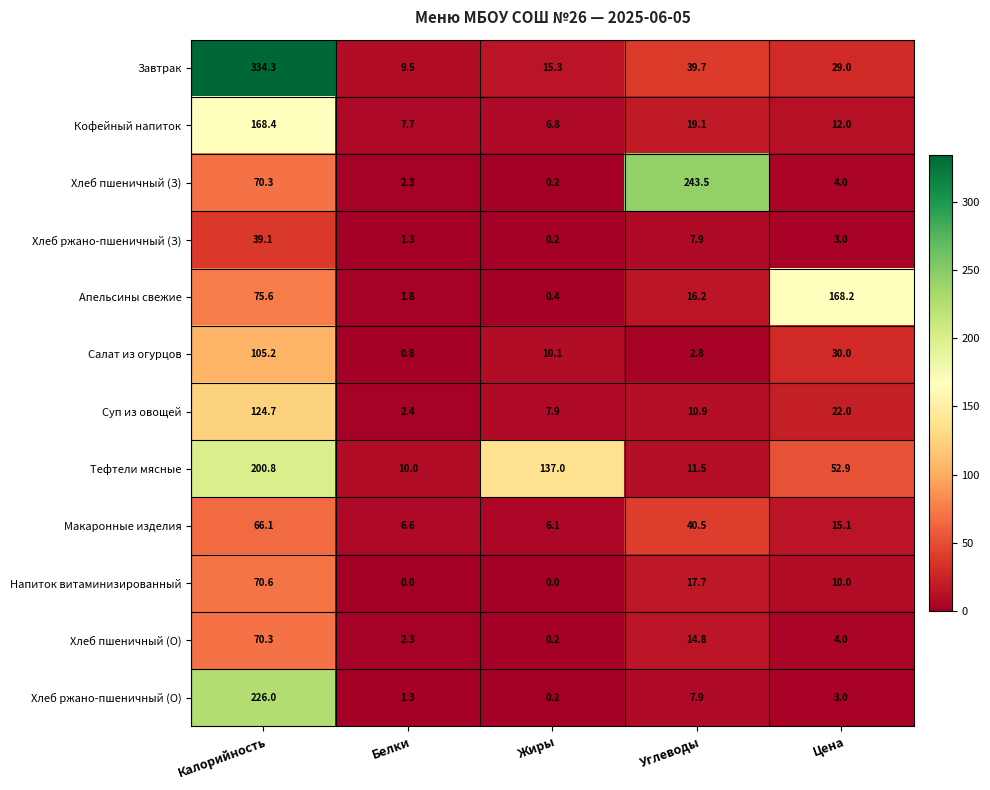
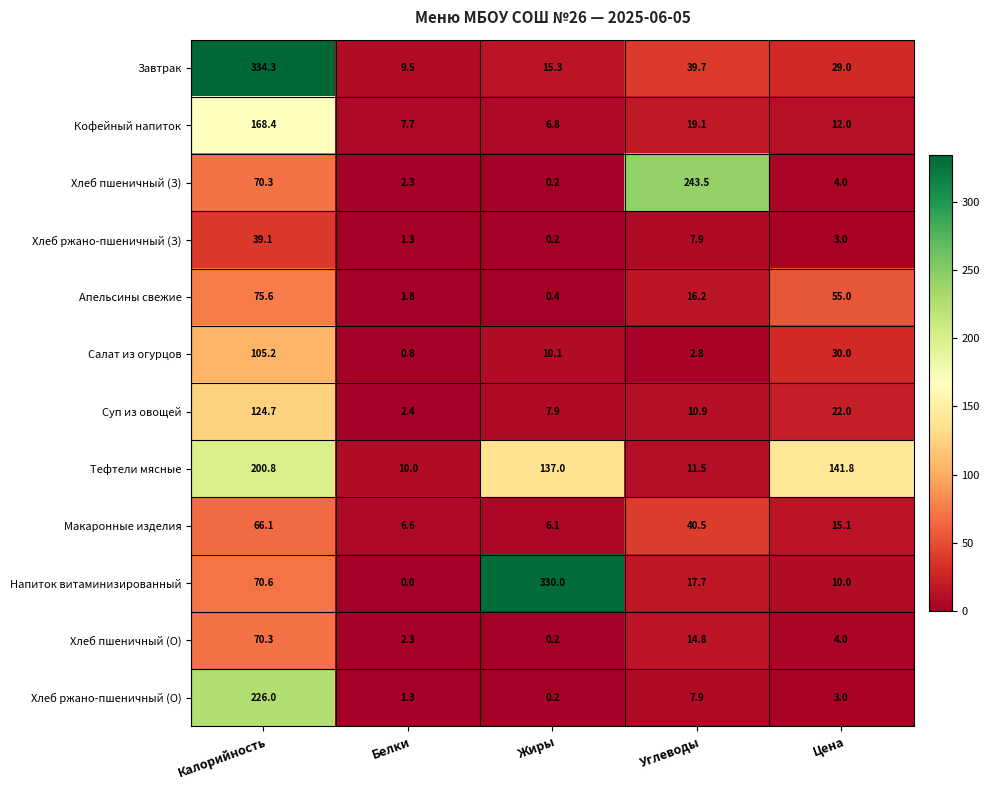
  {
    "Завтрак": {
      "Калорийность": 334.3,
      "Белки": 9.5,
      "Жиры": 15.3,
      "Углеводы": 39.7,
      "Цена": 29.0
    },
    "Кофейный напиток": {
      "Калорийность": 168.4,
      "Белки": 7.7,
      "Жиры": 6.8,
      "Углеводы": 19.1,
      "Цена": 12.0
    },
    "Хлеб пшеничный (З)": {
      "Калорийность": 70.3,
      "Белки": 2.3,
      "Жиры": 0.2,
      "Углеводы": 243.5,
      "Цена": 4.0
    },
    "Хлеб ржано-пшеничный (З)": {
      "Калорийность": 39.1,
      "Белки": 1.3,
      "Жиры": 0.2,
      "Углеводы": 7.9,
      "Цена": 3.0
    },
    "Апельсины свежие": {
      "Калорийность": 75.6,
      "Белки": 1.8,
      "Жиры": 0.4,
      "Углеводы": 16.2,
-     "Цена": 168.2
+     "Цена": 55.0
    },
    "Салат из огурцов": {
      "Калорийность": 105.2,
      "Белки": 0.8,
      "Жиры": 10.1,
      "Углеводы": 2.8,
      "Цена": 30.0
    },
    "Суп из овощей": {
      "Калорийность": 124.7,
      "Белки": 2.4,
      "Жиры": 7.9,
      "Углеводы": 10.9,
      "Цена": 22.0
    },
    "Тефтели мясные": {
      "Калорийность": 200.8,
      "Белки": 10.0,
      "Жиры": 137.0,
      "Углеводы": 11.5,
-     "Цена": 52.9
+     "Цена": 141.8
    },
    "Макаронные изделия": {
      "Калорийность": 66.1,
      "Белки": 6.6,
      "Жиры": 6.1,
      "Углеводы": 40.5,
      "Цена": 15.1
    },
    "Напиток витаминизированный": {
      "Калорийность": 70.6,
      "Белки": 0.0,
-     "Жиры": 0.0,
+     "Жиры": 330.0,
      "Углеводы": 17.7,
      "Цена": 10.0
    },
    "Хлеб пшеничный (О)": {
      "Калорийность": 70.3,
      "Белки": 2.3,
      "Жиры": 0.2,
      "Углеводы": 14.8,
      "Цена": 4.0
    },
    "Хлеб ржано-пшеничный (О)": {
      "Калорийность": 226.0,
      "Белки": 1.3,
      "Жиры": 0.2,
      "Углеводы": 7.9,
      "Цена": 3.0
    }
  }
